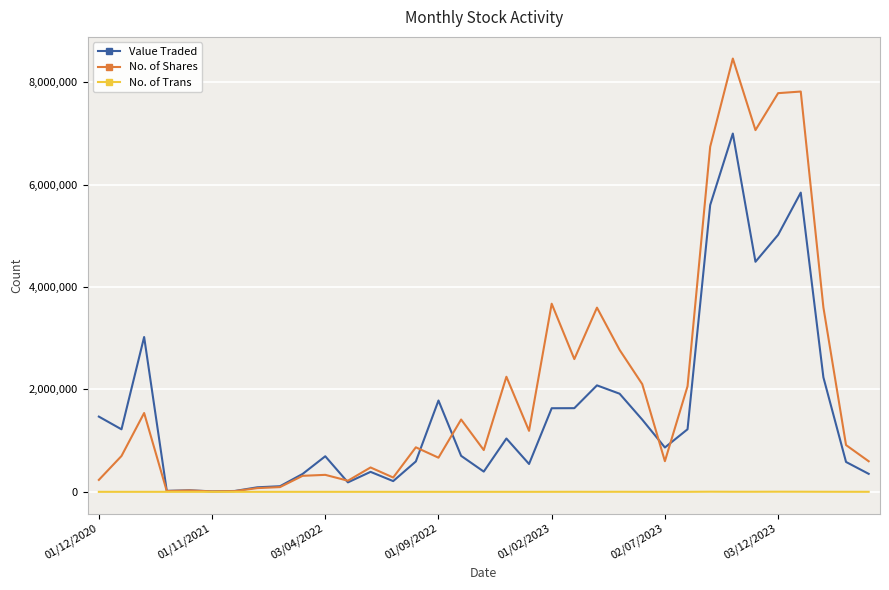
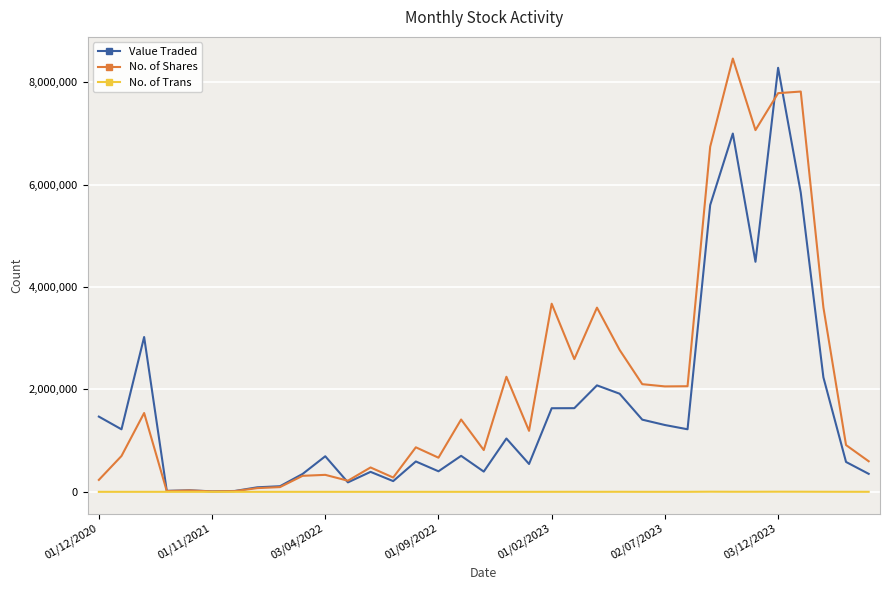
  {
    "Value Traded": {
      "01/12/2020": "1,500,000",
      "03/04/2022": "700,000",
-     "01/09/2022": "1,800,000",
+     "01/09/2022": "400,000",
      "01/02/2023": "1,600,000",
-     "02/07/2023": "900,000",
-     "03/12/2023": "5,000,000"
+     "02/07/2023": "1,300,000",
+     "03/12/2023": "8,300,000"
    },
    "No. of Shares": {
      "01/12/2020": "200,000",
      "03/04/2022": "300,000",
      "01/09/2022": "700,000",
      "01/02/2023": "3,700,000",
-     "02/07/2023": "600,000",
+     "02/07/2023": "2,100,000",
      "03/12/2023": "7,800,000"
    },
    "No. of Trans": {
      "01/12/2020": "0",
      "03/04/2022": "0",
      "01/09/2022": "0",
      "01/02/2023": "0",
      "02/07/2023": "0",
      "03/12/2023": "0"
    }
  }
